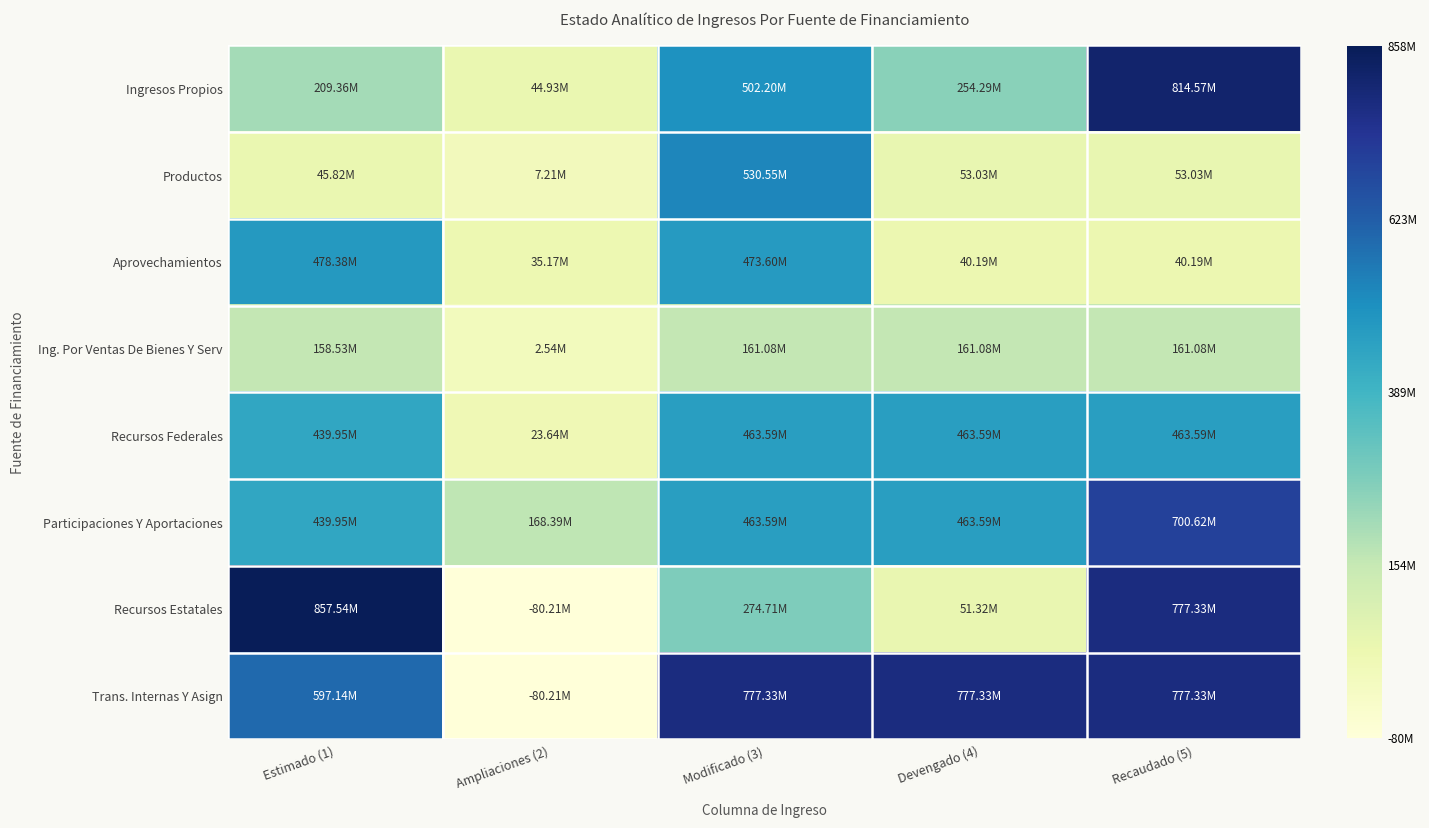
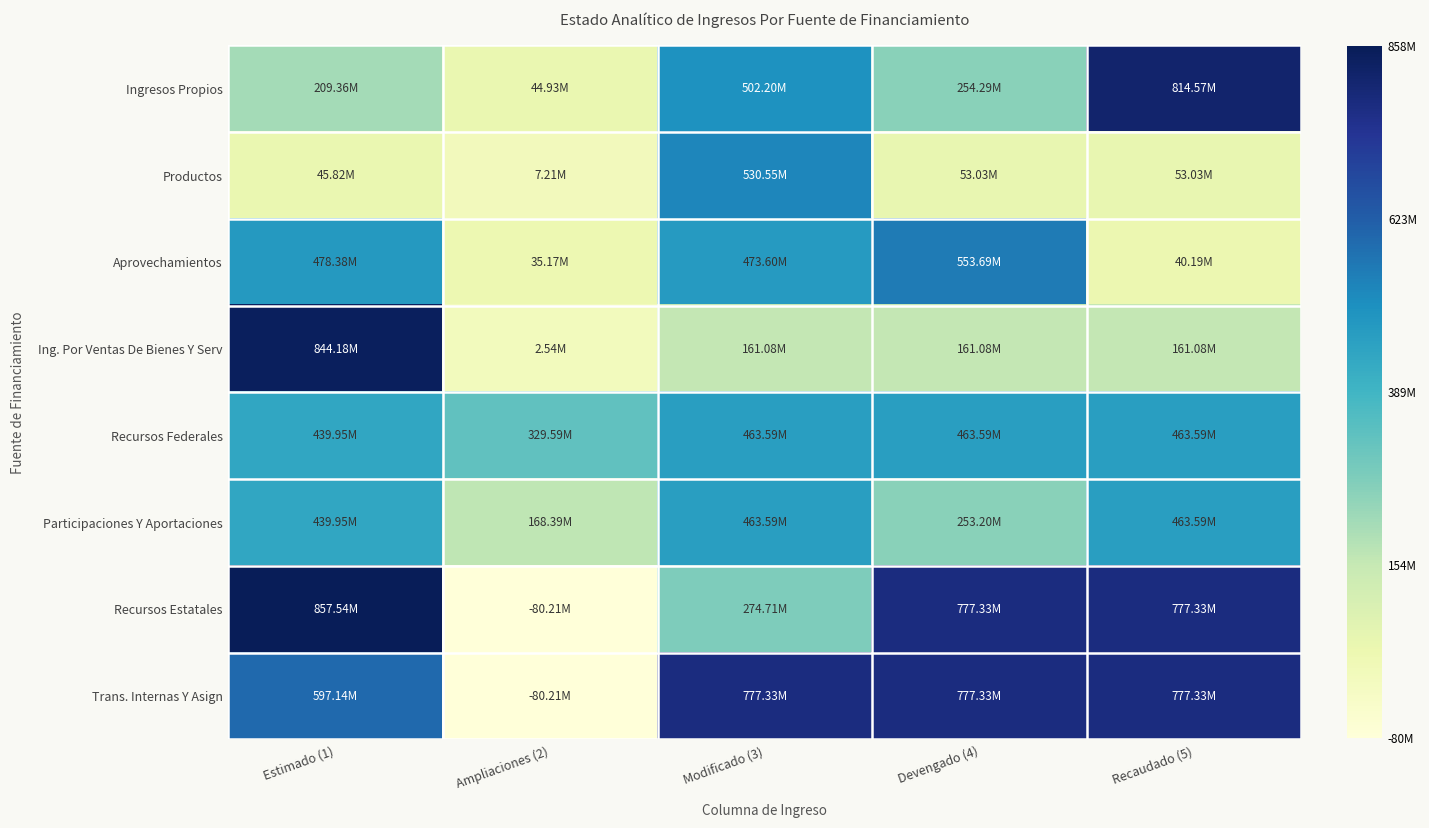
  {
    "Ingresos Propios": {
      "Estimado (1)": "209.36M",
      "Ampliaciones (2)": "44.93M",
      "Modificado (3)": "502.20M",
      "Devengado (4)": "254.29M",
      "Recaudado (5)": "814.57M"
    },
    "Productos": {
      "Estimado (1)": "45.82M",
      "Ampliaciones (2)": "7.21M",
      "Modificado (3)": "530.55M",
      "Devengado (4)": "53.03M",
      "Recaudado (5)": "53.03M"
    },
    "Aprovechamientos": {
      "Estimado (1)": "478.38M",
      "Ampliaciones (2)": "35.17M",
      "Modificado (3)": "473.60M",
-     "Devengado (4)": "40.19M",
+     "Devengado (4)": "553.69M",
      "Recaudado (5)": "40.19M"
    },
    "Ing. Por Ventas De Bienes Y Serv": {
-     "Estimado (1)": "158.53M",
+     "Estimado (1)": "844.18M",
      "Ampliaciones (2)": "2.54M",
      "Modificado (3)": "161.08M",
      "Devengado (4)": "161.08M",
      "Recaudado (5)": "161.08M"
    },
    "Recursos Federales": {
      "Estimado (1)": "439.95M",
-     "Ampliaciones (2)": "23.64M",
+     "Ampliaciones (2)": "329.59M",
      "Modificado (3)": "463.59M",
      "Devengado (4)": "463.59M",
      "Recaudado (5)": "463.59M"
    },
    "Participaciones Y Aportaciones": {
      "Estimado (1)": "439.95M",
      "Ampliaciones (2)": "168.39M",
      "Modificado (3)": "463.59M",
-     "Devengado (4)": "463.59M",
-     "Recaudado (5)": "700.62M"
+     "Devengado (4)": "253.20M",
+     "Recaudado (5)": "463.59M"
    },
    "Recursos Estatales": {
      "Estimado (1)": "857.54M",
      "Ampliaciones (2)": "-80.21M",
      "Modificado (3)": "274.71M",
-     "Devengado (4)": "51.32M",
+     "Devengado (4)": "777.33M",
      "Recaudado (5)": "777.33M"
    },
    "Trans. Internas Y Asign": {
      "Estimado (1)": "597.14M",
      "Ampliaciones (2)": "-80.21M",
      "Modificado (3)": "777.33M",
      "Devengado (4)": "777.33M",
      "Recaudado (5)": "777.33M"
    }
  }
